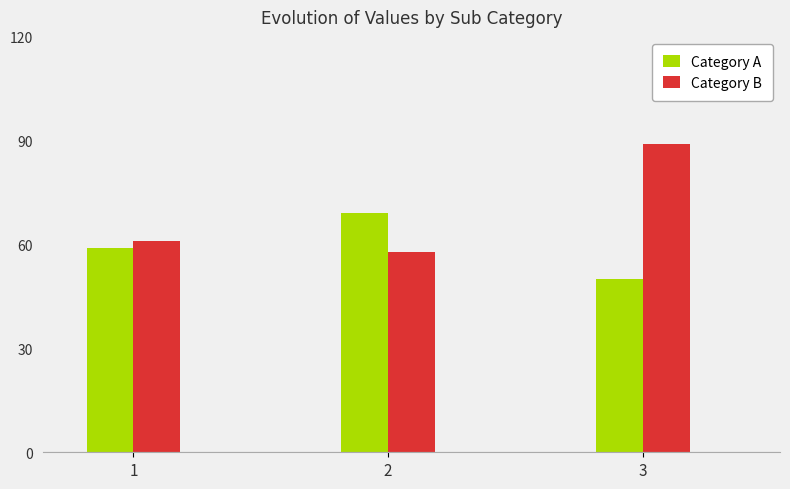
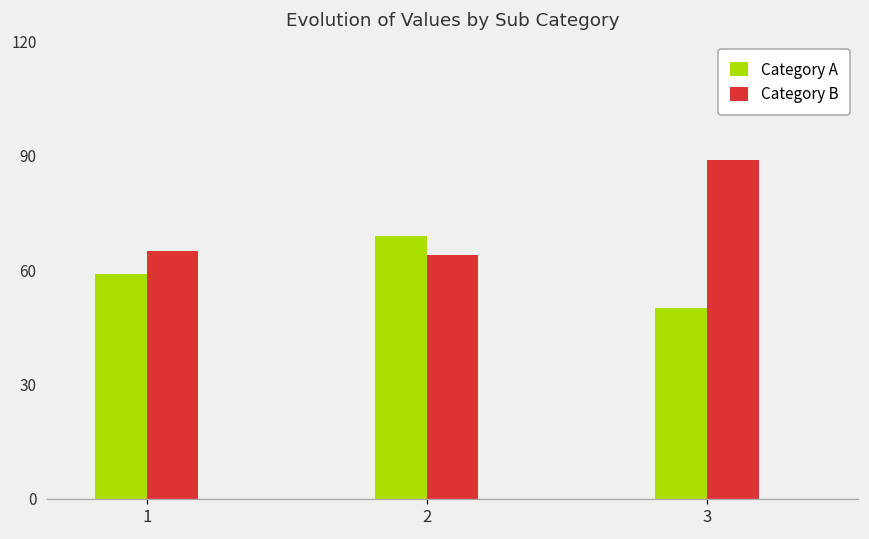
  {
    "Category A": {
      "1": 59,
      "2": 69,
      "3": 50
    },
    "Category B": {
-     "1": 61,
-     "2": 58,
+     "1": 65,
+     "2": 64,
      "3": 89
    }
  }
